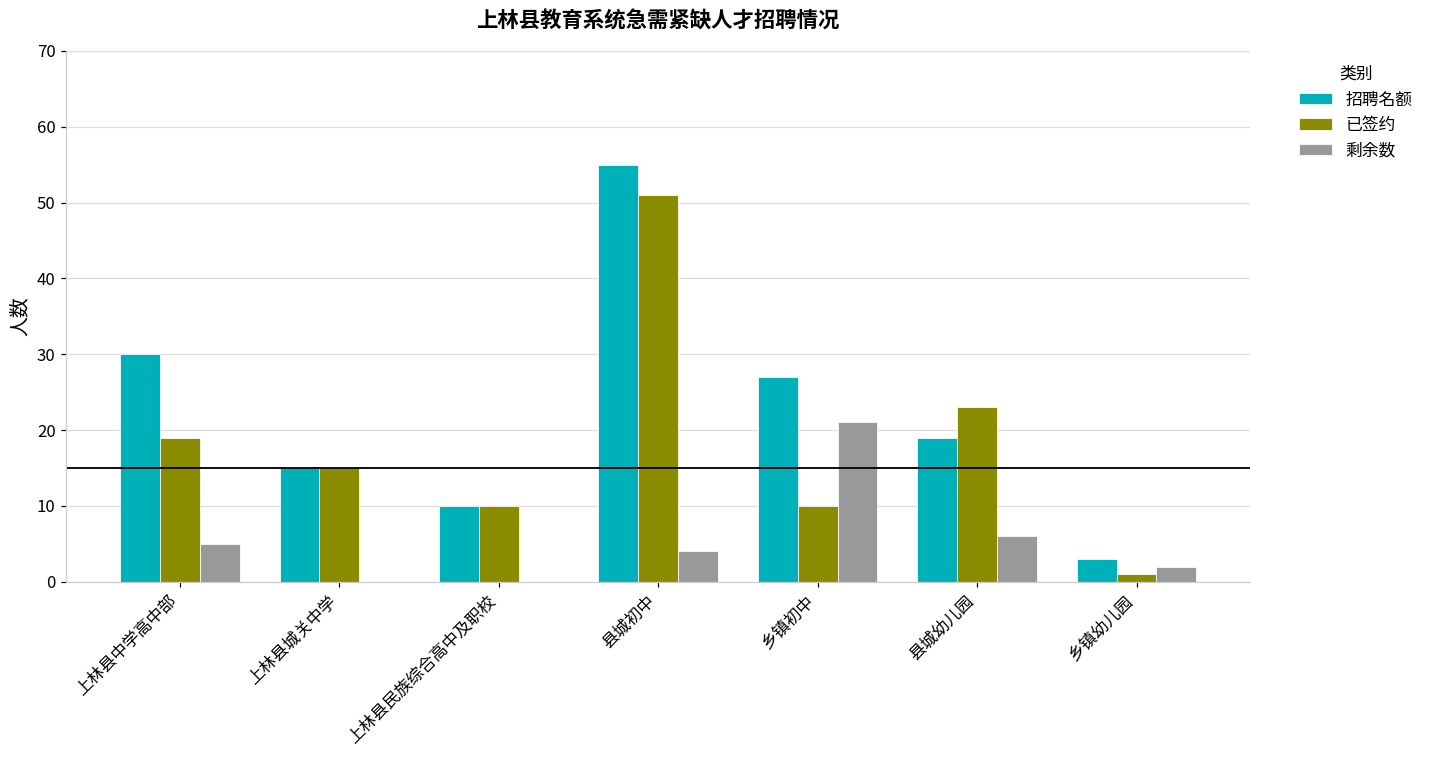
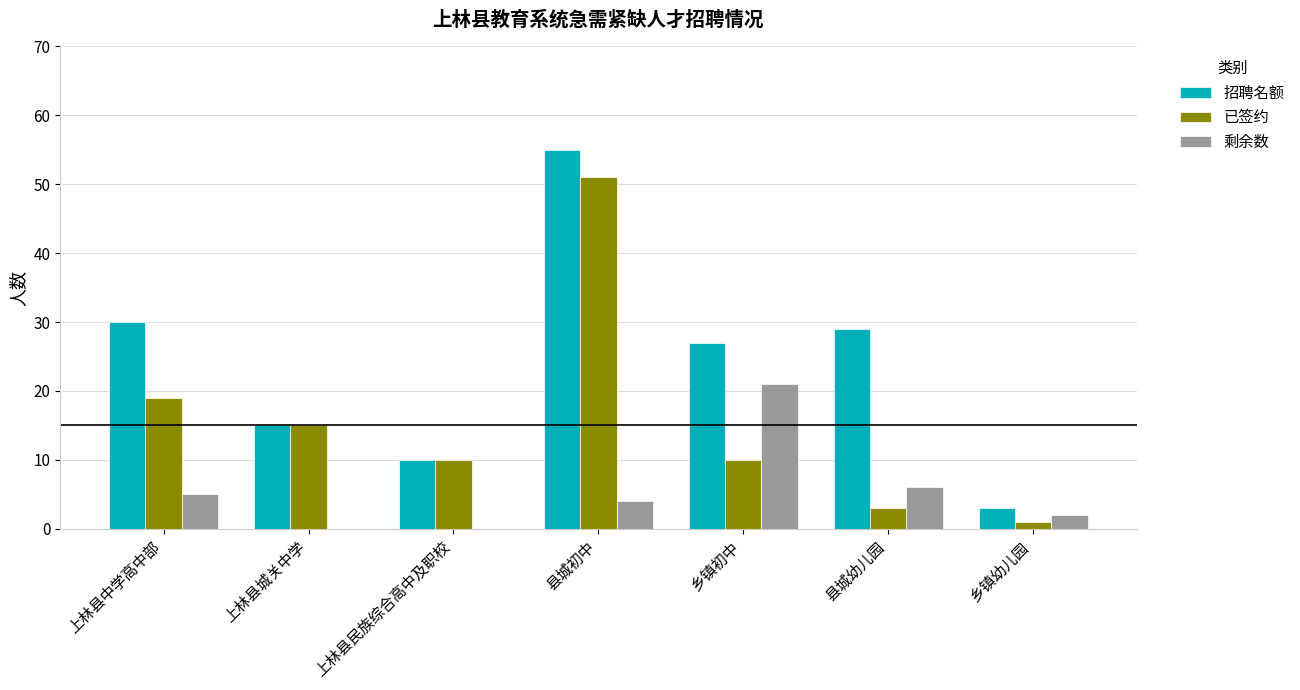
  {
    "招聘名额": {
      "上林县中学高中部": 30,
      "上林县城关中学": 15,
      "上林县民族综合高中及职校": 10,
      "县城初中": 55,
      "乡镇初中": 27,
-     "县城幼儿园": 19,
+     "县城幼儿园": 29,
      "乡镇幼儿园": 3
    },
    "已签约": {
      "上林县中学高中部": 19,
      "上林县城关中学": 15,
      "上林县民族综合高中及职校": 10,
      "县城初中": 51,
      "乡镇初中": 10,
-     "县城幼儿园": 23,
+     "县城幼儿园": 3,
      "乡镇幼儿园": 1
    },
    "剩余数": {
      "上林县中学高中部": 5,
      "上林县城关中学": 0,
      "上林县民族综合高中及职校": 0,
      "县城初中": 4,
      "乡镇初中": 21,
      "县城幼儿园": 6,
      "乡镇幼儿园": 2
    }
  }
